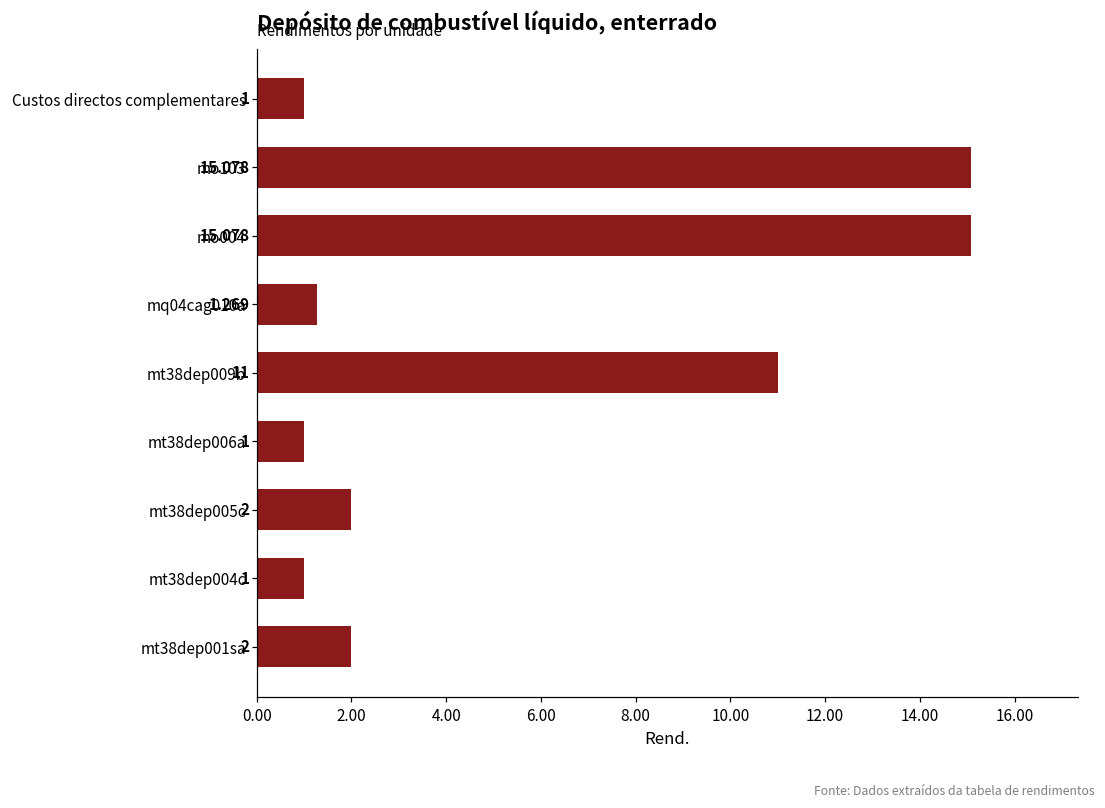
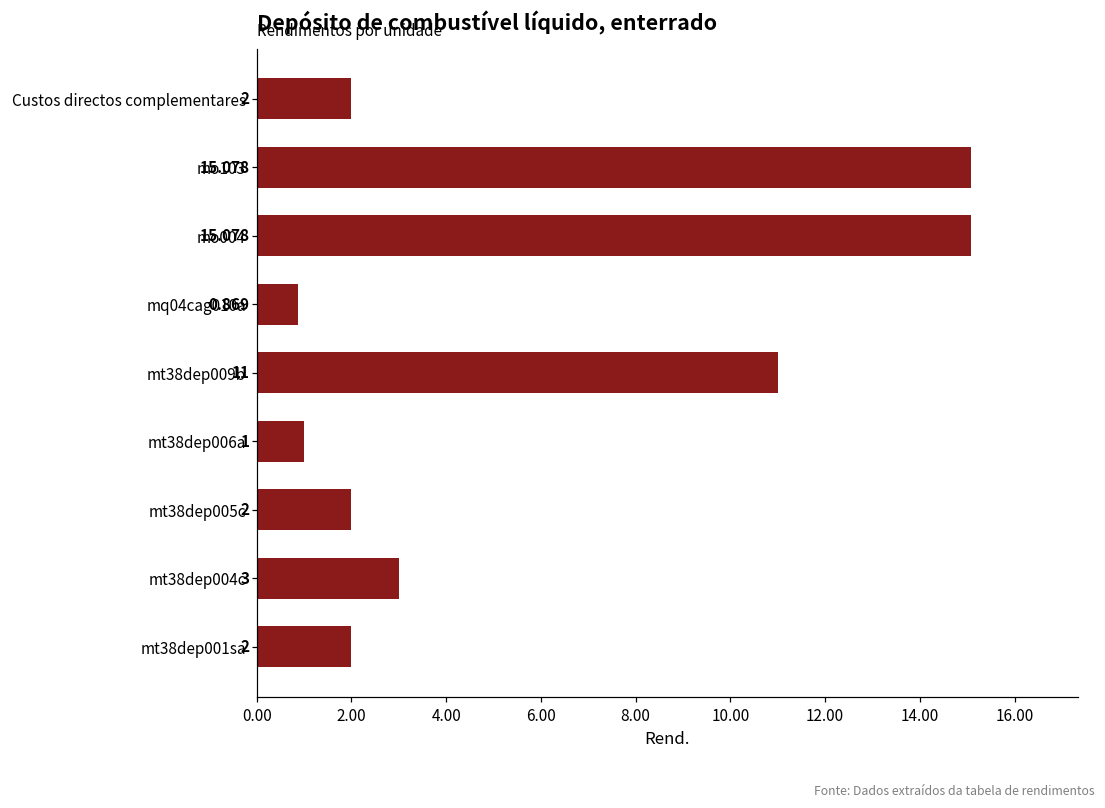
  {
-   "Custos directos complementares": 1,
-   "mq04cag010a": 1.269,
-   "mt38dep004c": 1
+   "Custos directos complementares": 2,
+   "mq04cag010a": 0.869,
+   "mt38dep004c": 3
  }
